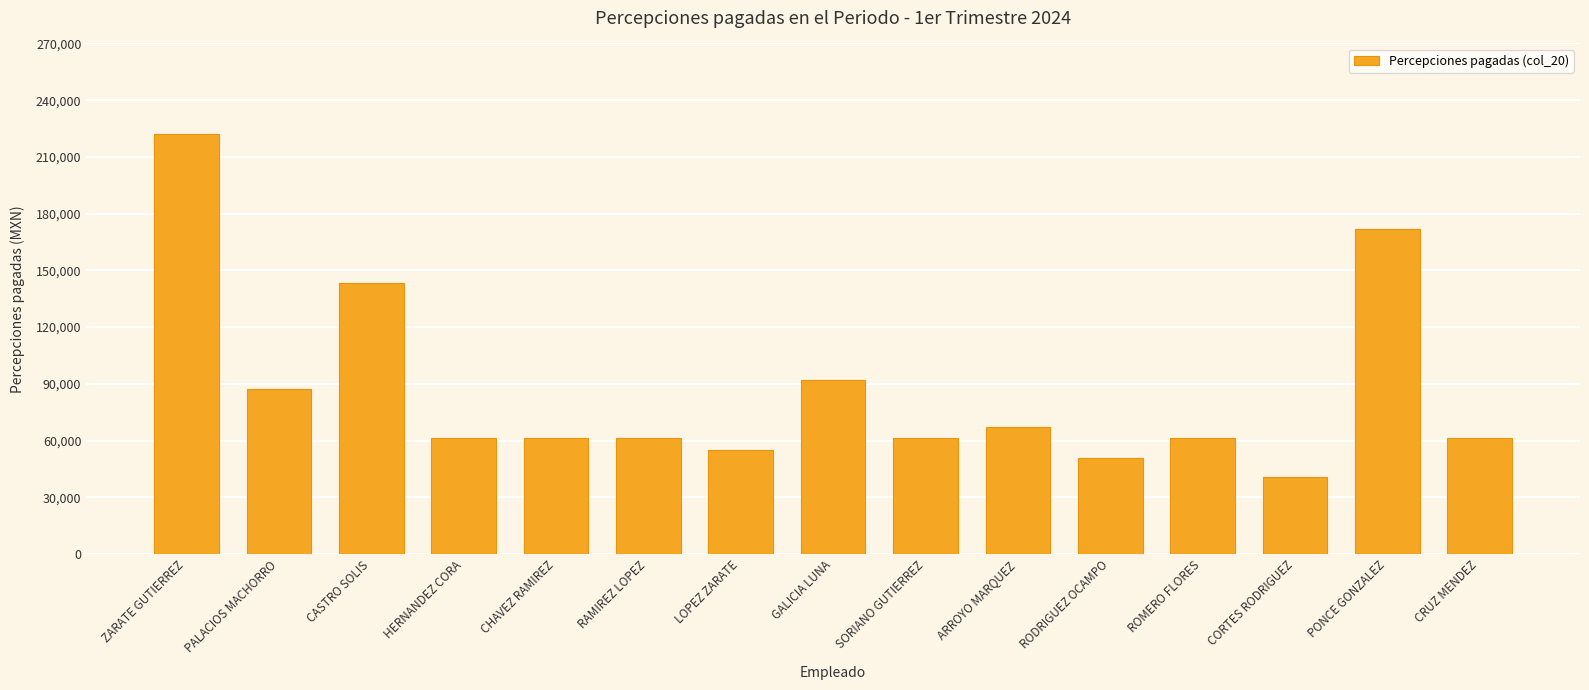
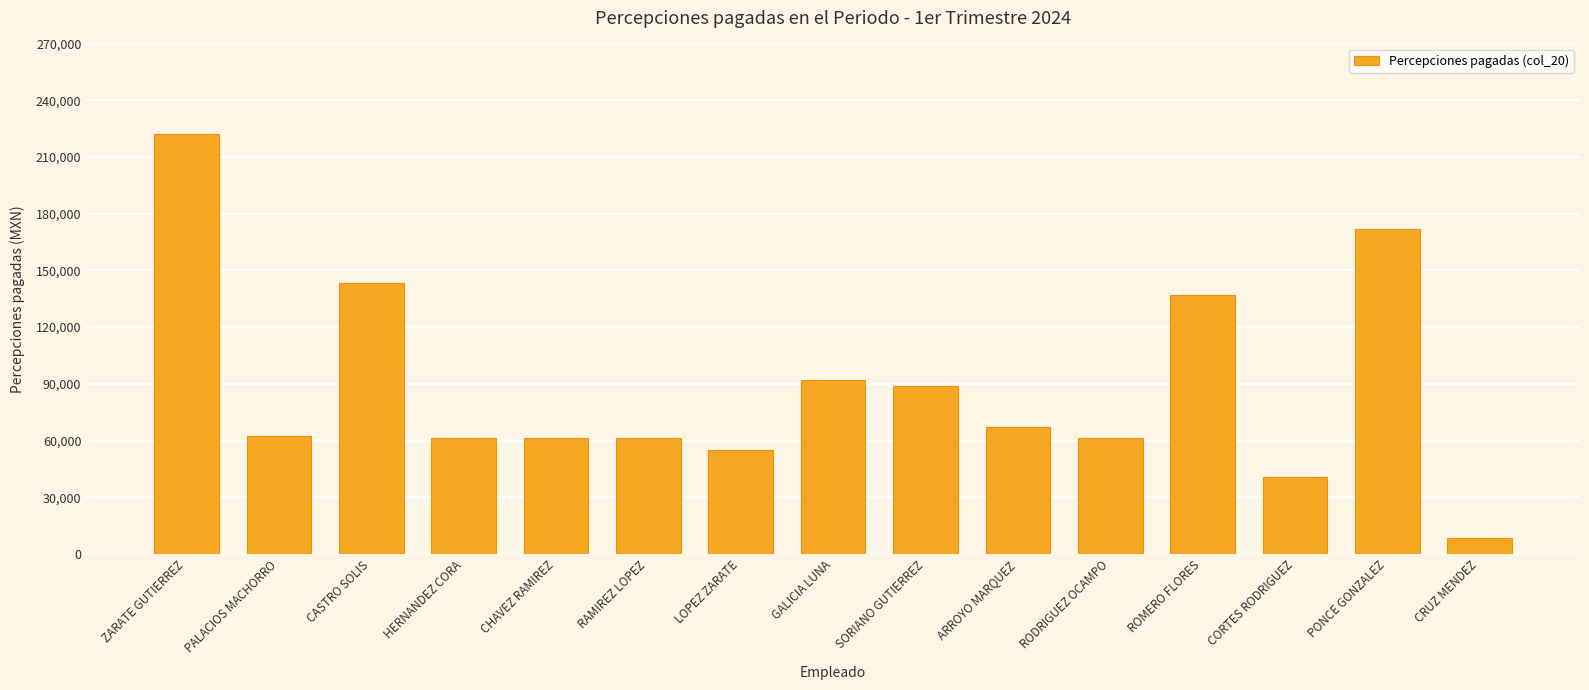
  {
    "ZARATE GUTIERREZ": "222,000",
-   "PALACIOS MACHORRO": "87,000",
+   "PALACIOS MACHORRO": "62,000",
    "CASTRO SOLIS": "143,000",
    "HERNANDEZ CORA": "61,000",
    "CHAVEZ RAMIREZ": "61,000",
    "RAMIREZ LOPEZ": "61,000",
    "LOPEZ ZARATE": "55,000",
    "GALICIA LUNA": "92,000",
-   "SORIANO GUTIERREZ": "61,000",
+   "SORIANO GUTIERREZ": "89,000",
    "ARROYO MARQUEZ": "67,000",
-   "RODRIGUEZ OCAMPO": "51,000",
-   "ROMERO FLORES": "61,000",
+   "RODRIGUEZ OCAMPO": "61,000",
+   "ROMERO FLORES": "137,000",
    "CORTES RODRIGUEZ": "41,000",
    "PONCE GONZALEZ": "172,000",
-   "CRUZ MENDEZ": "61,000"
+   "CRUZ MENDEZ": "9,000"
  }
